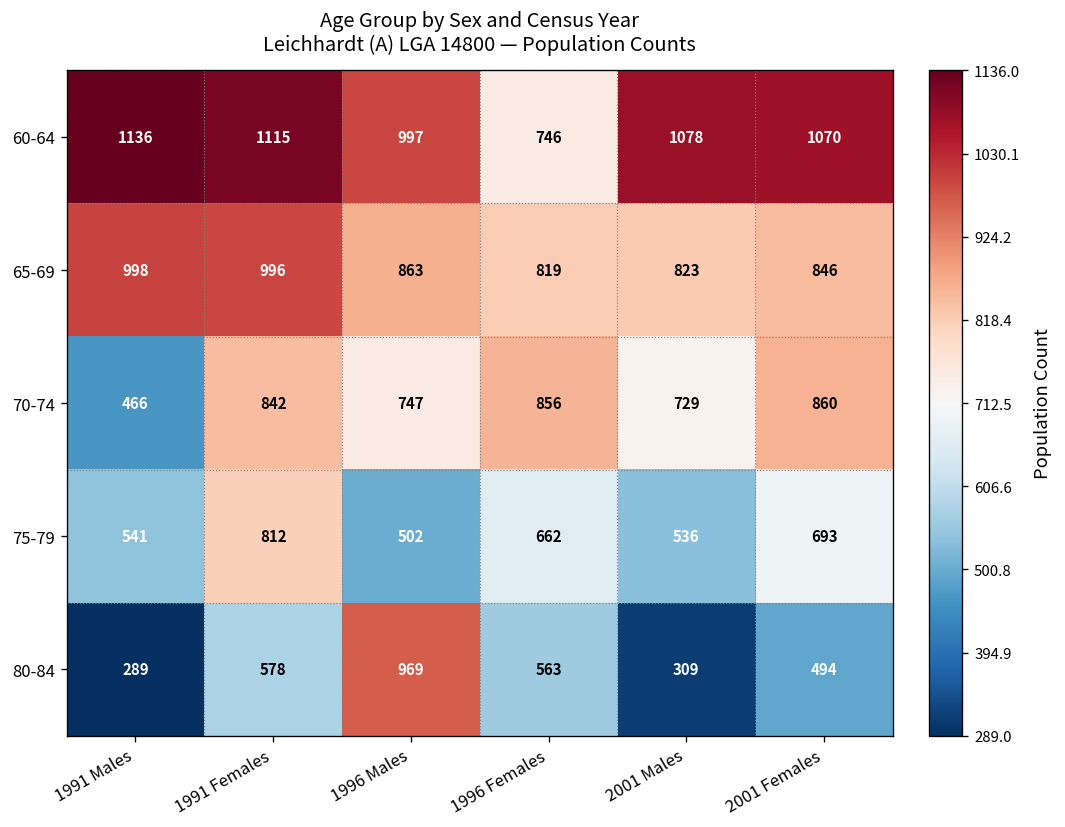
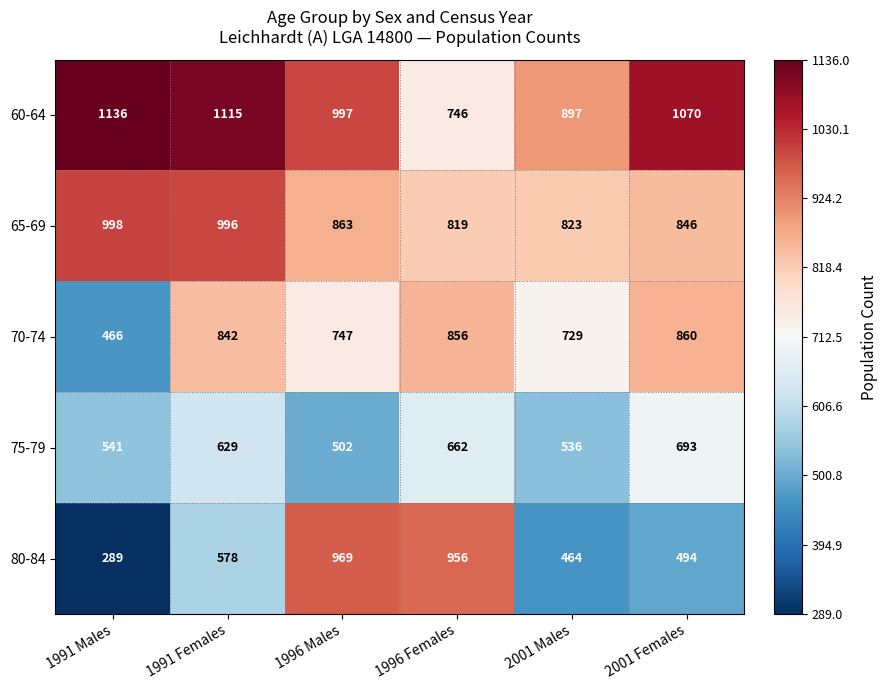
  {
    "60-64": {
      "1991 Males": 1136,
      "1991 Females": 1115,
      "1996 Males": 997,
      "1996 Females": 746,
-     "2001 Males": 1078,
+     "2001 Males": 897,
      "2001 Females": 1070
    },
    "65-69": {
      "1991 Males": 998,
      "1991 Females": 996,
      "1996 Males": 863,
      "1996 Females": 819,
      "2001 Males": 823,
      "2001 Females": 846
    },
    "70-74": {
      "1991 Males": 466,
      "1991 Females": 842,
      "1996 Males": 747,
      "1996 Females": 856,
      "2001 Males": 729,
      "2001 Females": 860
    },
    "75-79": {
      "1991 Males": 541,
-     "1991 Females": 812,
+     "1991 Females": 629,
      "1996 Males": 502,
      "1996 Females": 662,
      "2001 Males": 536,
      "2001 Females": 693
    },
    "80-84": {
      "1991 Males": 289,
      "1991 Females": 578,
      "1996 Males": 969,
-     "1996 Females": 563,
-     "2001 Males": 309,
+     "1996 Females": 956,
+     "2001 Males": 464,
      "2001 Females": 494
    }
  }
